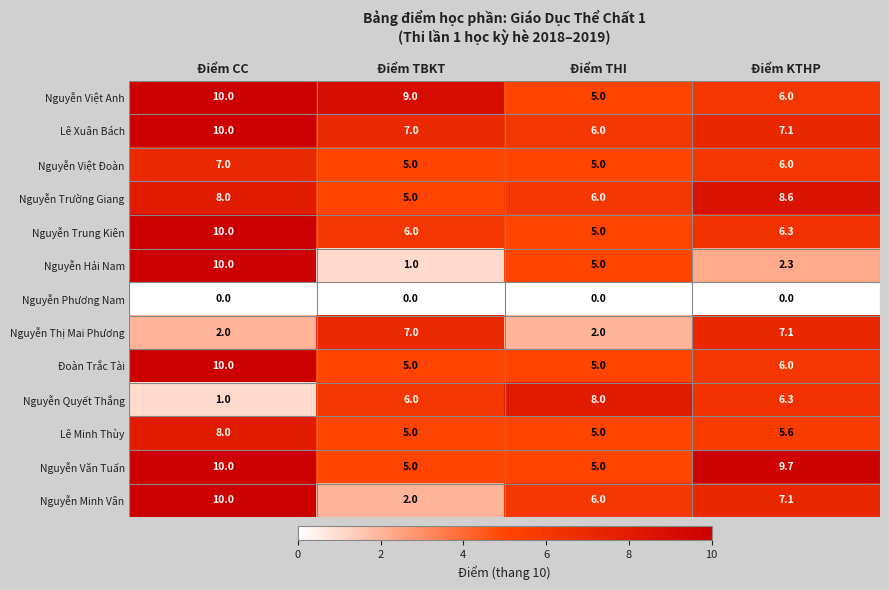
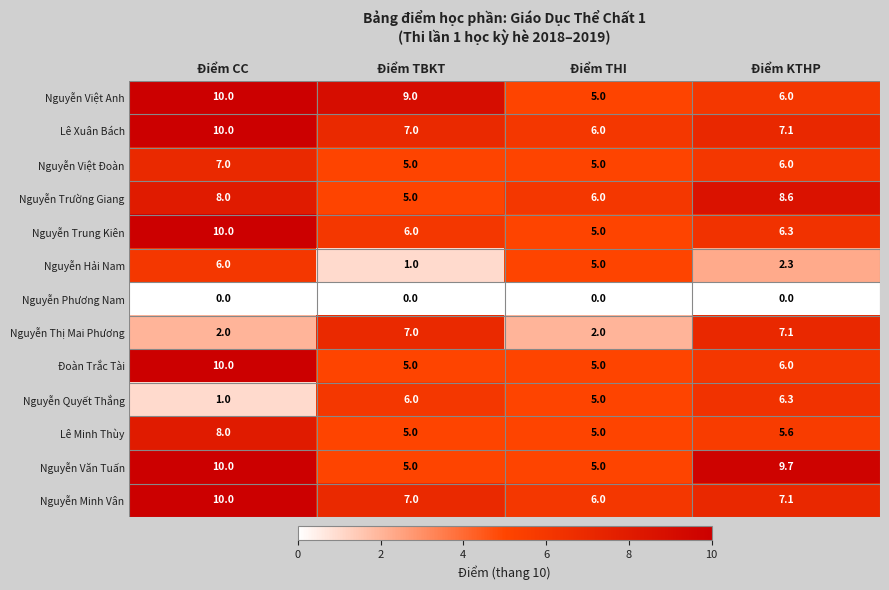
  {
    "Nguyễn Việt Anh": {
      "Điểm CC": 10.0,
      "Điểm TBKT": 9.0,
      "Điểm THI": 5.0,
      "Điểm KTHP": 6.0
    },
    "Lê Xuân Bách": {
      "Điểm CC": 10.0,
      "Điểm TBKT": 7.0,
      "Điểm THI": 6.0,
      "Điểm KTHP": 7.1
    },
    "Nguyễn Việt Đoàn": {
      "Điểm CC": 7.0,
      "Điểm TBKT": 5.0,
      "Điểm THI": 5.0,
      "Điểm KTHP": 6.0
    },
    "Nguyễn Trường Giang": {
      "Điểm CC": 8.0,
      "Điểm TBKT": 5.0,
      "Điểm THI": 6.0,
      "Điểm KTHP": 8.6
    },
    "Nguyễn Trung Kiên": {
      "Điểm CC": 10.0,
      "Điểm TBKT": 6.0,
      "Điểm THI": 5.0,
      "Điểm KTHP": 6.3
    },
    "Nguyễn Hải Nam": {
-     "Điểm CC": 10.0,
+     "Điểm CC": 6.0,
      "Điểm TBKT": 1.0,
      "Điểm THI": 5.0,
      "Điểm KTHP": 2.3
    },
    "Nguyễn Phương Nam": {
      "Điểm CC": 0.0,
      "Điểm TBKT": 0.0,
      "Điểm THI": 0.0,
      "Điểm KTHP": 0.0
    },
    "Nguyễn Thị Mai Phương": {
      "Điểm CC": 2.0,
      "Điểm TBKT": 7.0,
      "Điểm THI": 2.0,
      "Điểm KTHP": 7.1
    },
    "Đoàn Trắc Tài": {
      "Điểm CC": 10.0,
      "Điểm TBKT": 5.0,
      "Điểm THI": 5.0,
      "Điểm KTHP": 6.0
    },
    "Nguyễn Quyết Thắng": {
      "Điểm CC": 1.0,
      "Điểm TBKT": 6.0,
-     "Điểm THI": 8.0,
+     "Điểm THI": 5.0,
      "Điểm KTHP": 6.3
    },
    "Lê Minh Thùy": {
      "Điểm CC": 8.0,
      "Điểm TBKT": 5.0,
      "Điểm THI": 5.0,
      "Điểm KTHP": 5.6
    },
    "Nguyễn Văn Tuấn": {
      "Điểm CC": 10.0,
      "Điểm TBKT": 5.0,
      "Điểm THI": 5.0,
      "Điểm KTHP": 9.7
    },
    "Nguyễn Minh Vân": {
      "Điểm CC": 10.0,
-     "Điểm TBKT": 2.0,
+     "Điểm TBKT": 7.0,
      "Điểm THI": 6.0,
      "Điểm KTHP": 7.1
    }
  }
